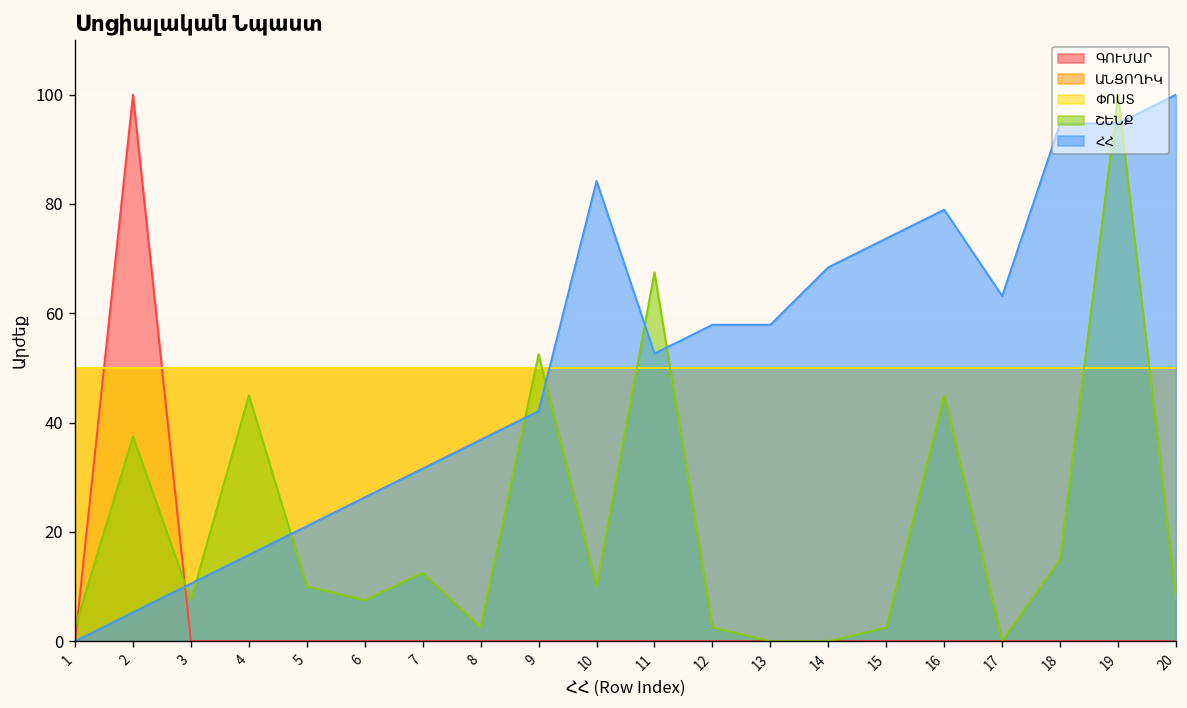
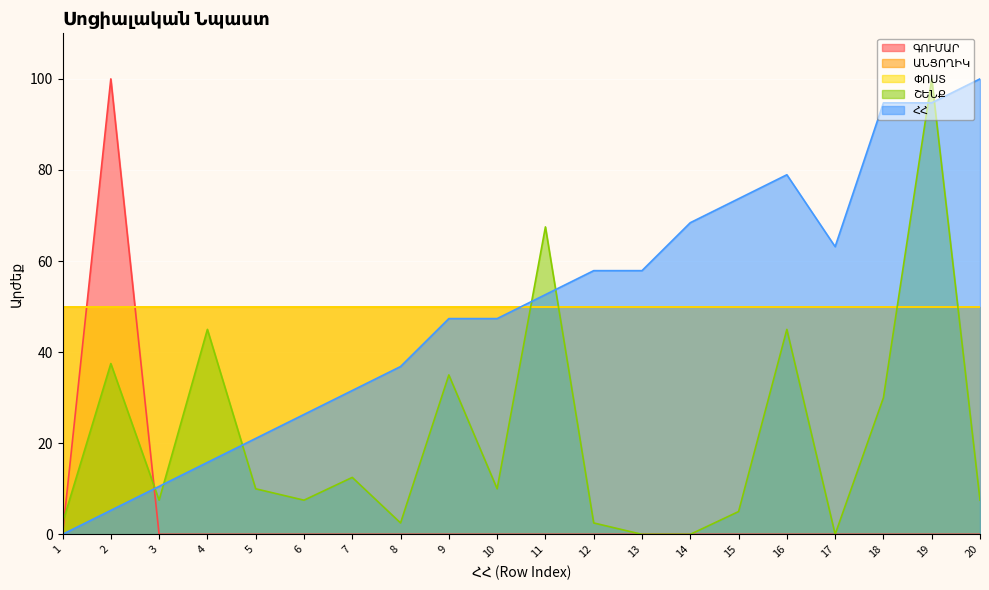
  {
    "ԳՈՒՄԱՐ": {
      "2": 100,
      "3": 0,
      "4": 0,
      "5": 0,
      "6": 0,
      "7": 0,
      "8": 0,
      "9": 0,
      "10": 0,
      "11": 0,
      "12": 0,
      "15": 0,
      "16": 0,
      "18": 0,
      "19": 0,
      "20": 0
    },
    "ՓՈՍՏ": {
      "1": 50,
      "2": 50,
      "3": 50,
      "4": 50,
      "5": 50,
      "6": 50,
      "7": 50,
      "8": 50,
      "9": 50,
      "10": 50,
      "11": 50,
      "12": 50,
      "13": 50,
      "14": 50,
      "15": 50,
      "16": 50,
      "17": 50,
      "18": 50,
      "19": 50,
      "20": 50
    },
    "ՇԵՆՔ": {
      "1": 3,
      "2": 38,
      "3": 8,
      "4": 45,
      "5": 10,
      "6": 8,
      "7": 13,
      "8": 3,
-     "9": 53,
+     "9": 35,
      "10": 10,
      "11": 68,
      "12": 3,
-     "15": 3,
+     "15": 5,
      "16": 45,
-     "18": 15,
+     "18": 30,
      "20": 8
    },
    "ՀՀ": {
      "2": 5,
      "3": 11,
      "4": 16,
      "5": 21,
      "6": 26,
      "7": 32,
      "8": 37,
-     "9": 42,
-     "10": 84,
+     "9": 47,
+     "10": 47,
      "11": 53,
      "12": 58,
      "13": 58,
      "14": 68,
      "15": 74,
      "16": 79,
      "17": 63,
      "20": 100
    }
  }
